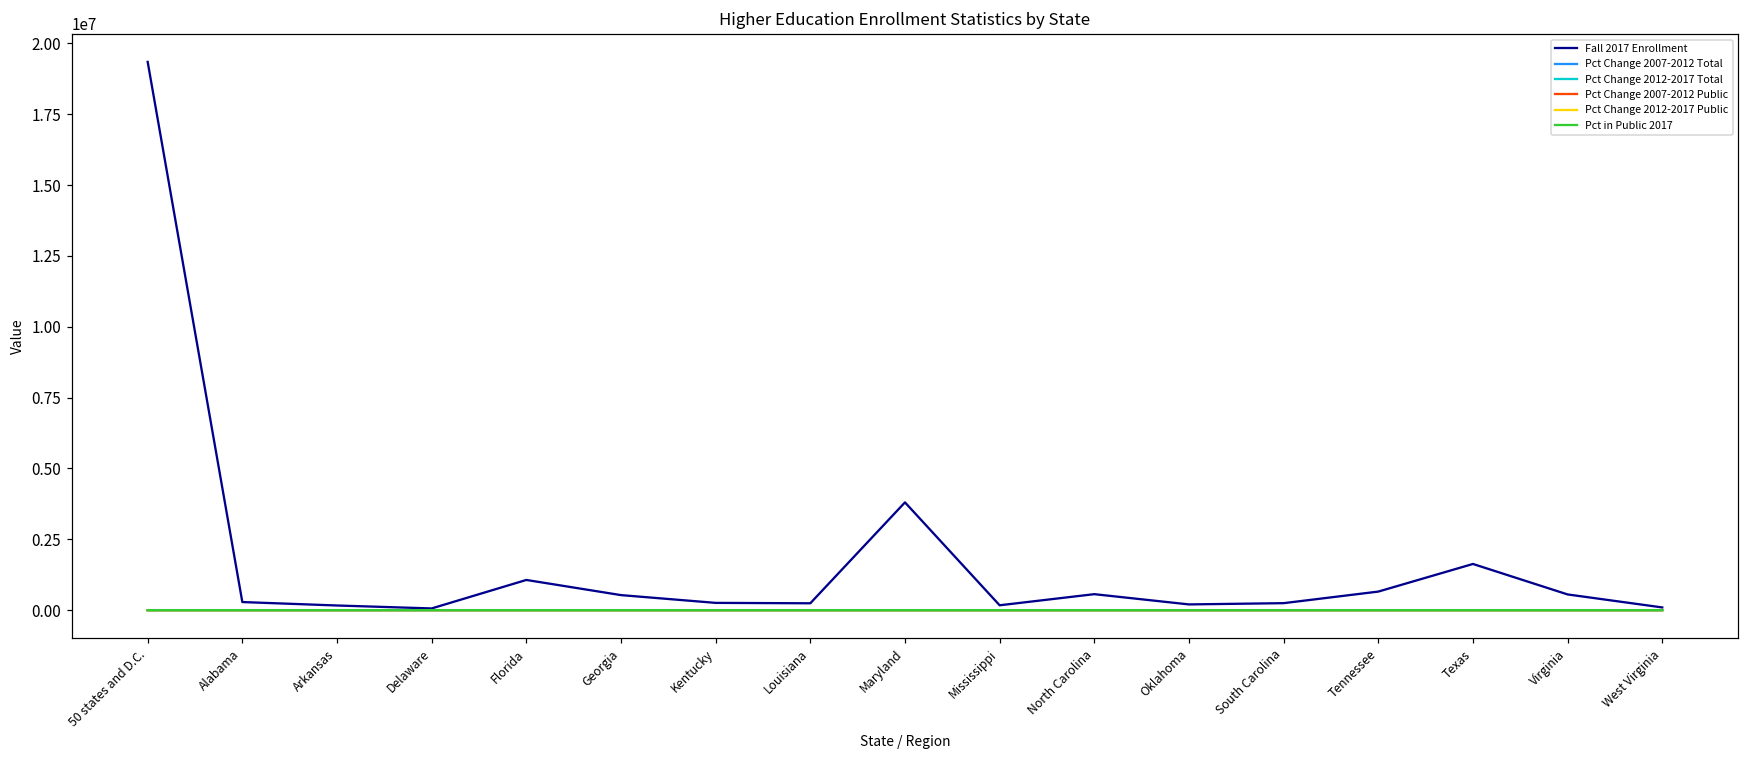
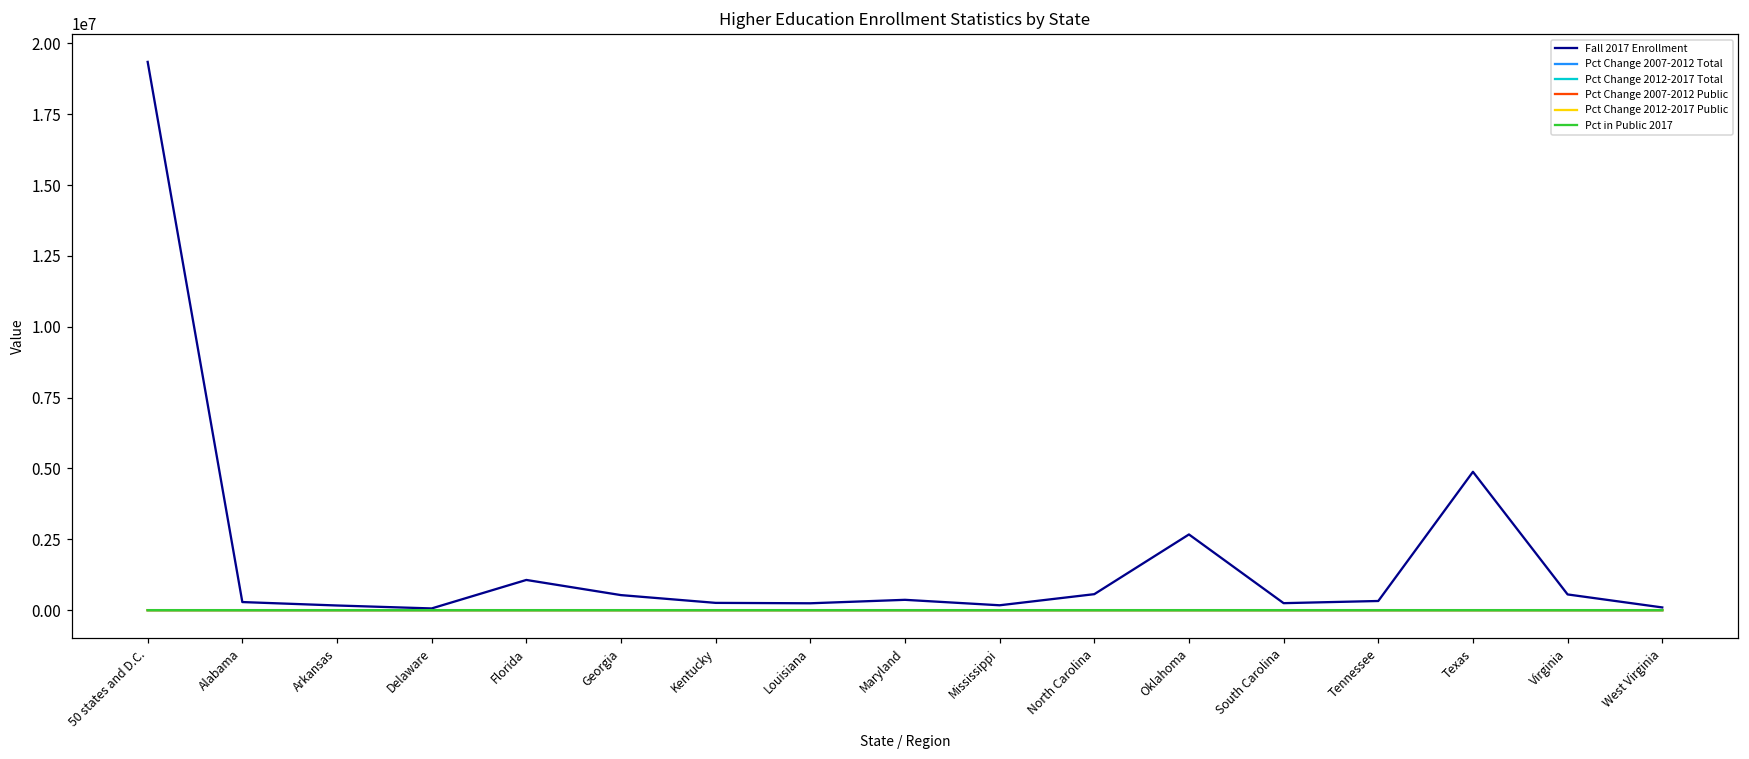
  {
    "Fall 2017 Enrollment": {
      "50 states and D.C.": 19300000,
      "Alabama": 300000,
      "Arkansas": 200000,
      "Florida": 1100000,
      "Georgia": 500000,
      "Kentucky": 300000,
      "Louisiana": 200000,
-     "Maryland": 3800000,
+     "Maryland": 400000,
      "Mississippi": 200000,
      "North Carolina": 600000,
-     "Oklahoma": 200000,
+     "Oklahoma": 2700000,
      "South Carolina": 200000,
-     "Tennessee": 700000,
-     "Texas": 1600000,
+     "Tennessee": 300000,
+     "Texas": 4900000,
      "Virginia": 600000
    },
    "Pct in Public 2017": {
      "50 states and D.C.": 0,
      "Alabama": 0,
      "Arkansas": 0,
      "Florida": 0,
      "Georgia": 0,
      "Kentucky": 0,
      "Louisiana": 0,
      "Maryland": 0,
      "Mississippi": 0,
      "North Carolina": 0,
      "Oklahoma": 0,
      "South Carolina": 0,
      "Tennessee": 0,
      "Texas": 0,
      "Virginia": 0
    }
  }
